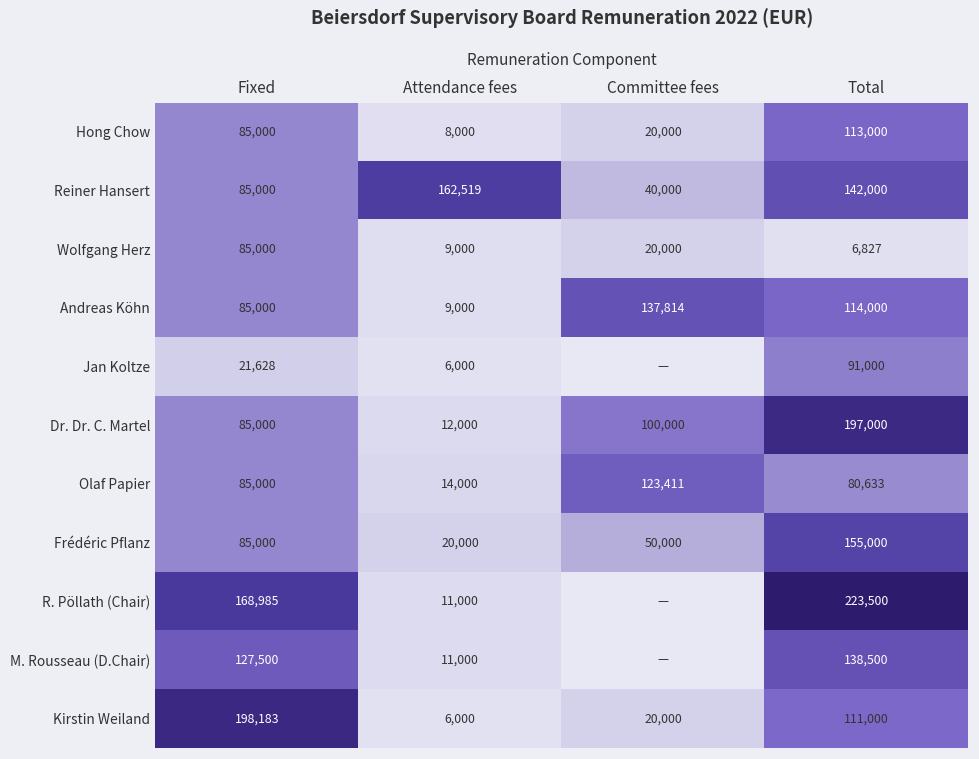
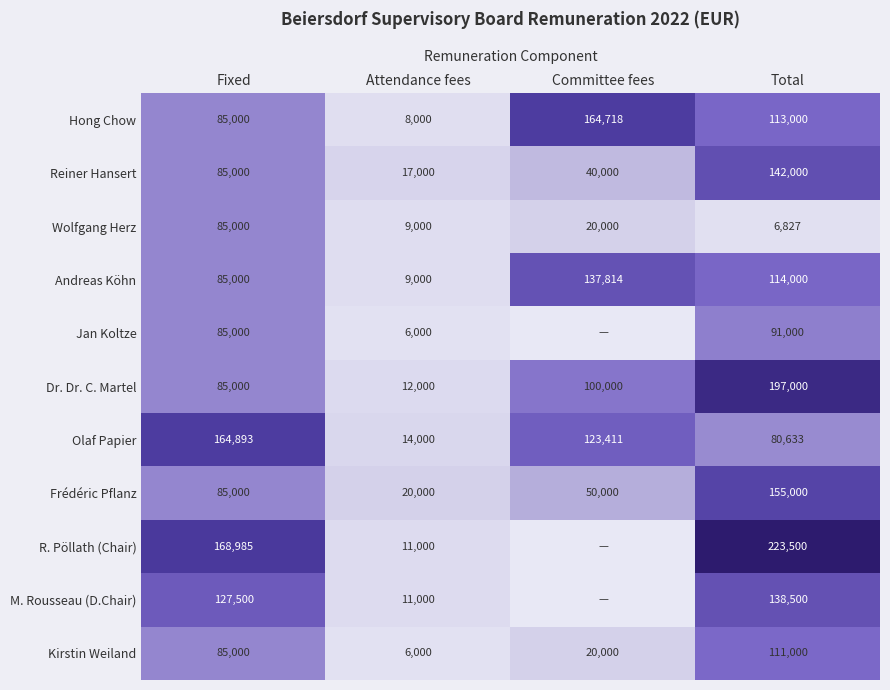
  {
    "Hong Chow": {
      "Fixed": "85,000",
      "Attendance fees": "8,000",
-     "Committee fees": "20,000",
+     "Committee fees": "164,718",
      "Total": "113,000"
    },
    "Reiner Hansert": {
      "Fixed": "85,000",
-     "Attendance fees": "162,519",
+     "Attendance fees": "17,000",
      "Committee fees": "40,000",
      "Total": "142,000"
    },
    "Wolfgang Herz": {
      "Fixed": "85,000",
      "Attendance fees": "9,000",
      "Committee fees": "20,000",
      "Total": "6,827"
    },
    "Andreas Köhn": {
      "Fixed": "85,000",
      "Attendance fees": "9,000",
      "Committee fees": "137,814",
      "Total": "114,000"
    },
    "Jan Koltze": {
-     "Fixed": "21,628",
+     "Fixed": "85,000",
      "Attendance fees": "6,000",
      "Total": "91,000"
    },
    "Dr. Dr. C. Martel": {
      "Fixed": "85,000",
      "Attendance fees": "12,000",
      "Committee fees": "100,000",
      "Total": "197,000"
    },
    "Olaf Papier": {
-     "Fixed": "85,000",
+     "Fixed": "164,893",
      "Attendance fees": "14,000",
      "Committee fees": "123,411",
      "Total": "80,633"
    },
    "Frédéric Pflanz": {
      "Fixed": "85,000",
      "Attendance fees": "20,000",
      "Committee fees": "50,000",
      "Total": "155,000"
    },
    "R. Pöllath (Chair)": {
      "Fixed": "168,985",
      "Attendance fees": "11,000",
      "Total": "223,500"
    },
    "M. Rousseau (D.Chair)": {
      "Fixed": "127,500",
      "Attendance fees": "11,000",
      "Total": "138,500"
    },
    "Kirstin Weiland": {
-     "Fixed": "198,183",
+     "Fixed": "85,000",
      "Attendance fees": "6,000",
      "Committee fees": "20,000",
      "Total": "111,000"
    }
  }
